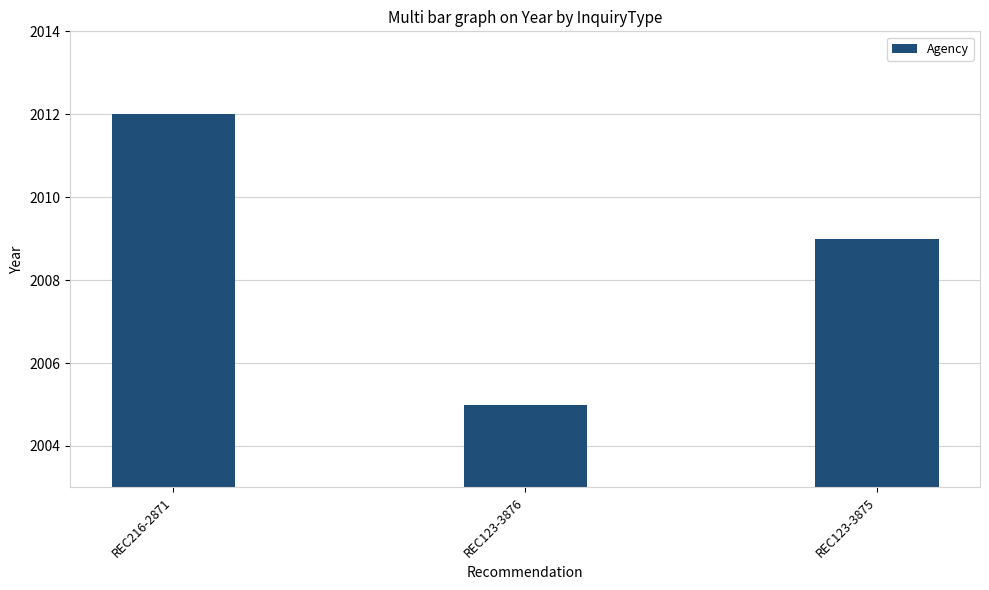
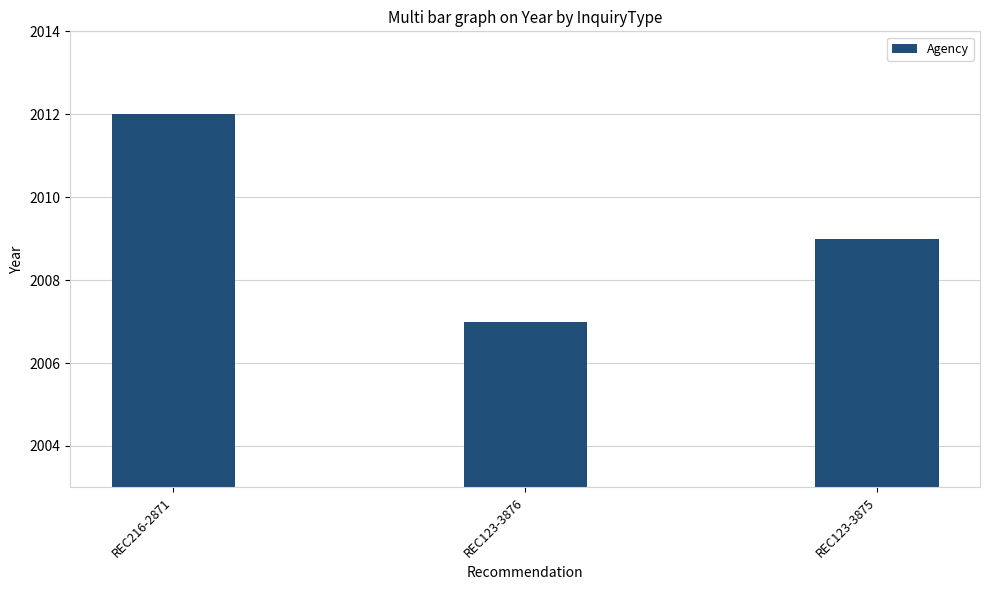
  {
    "REC216-2871": 2012,
-   "REC123-3876": 2005,
+   "REC123-3876": 2007,
    "REC123-3875": 2009
  }
